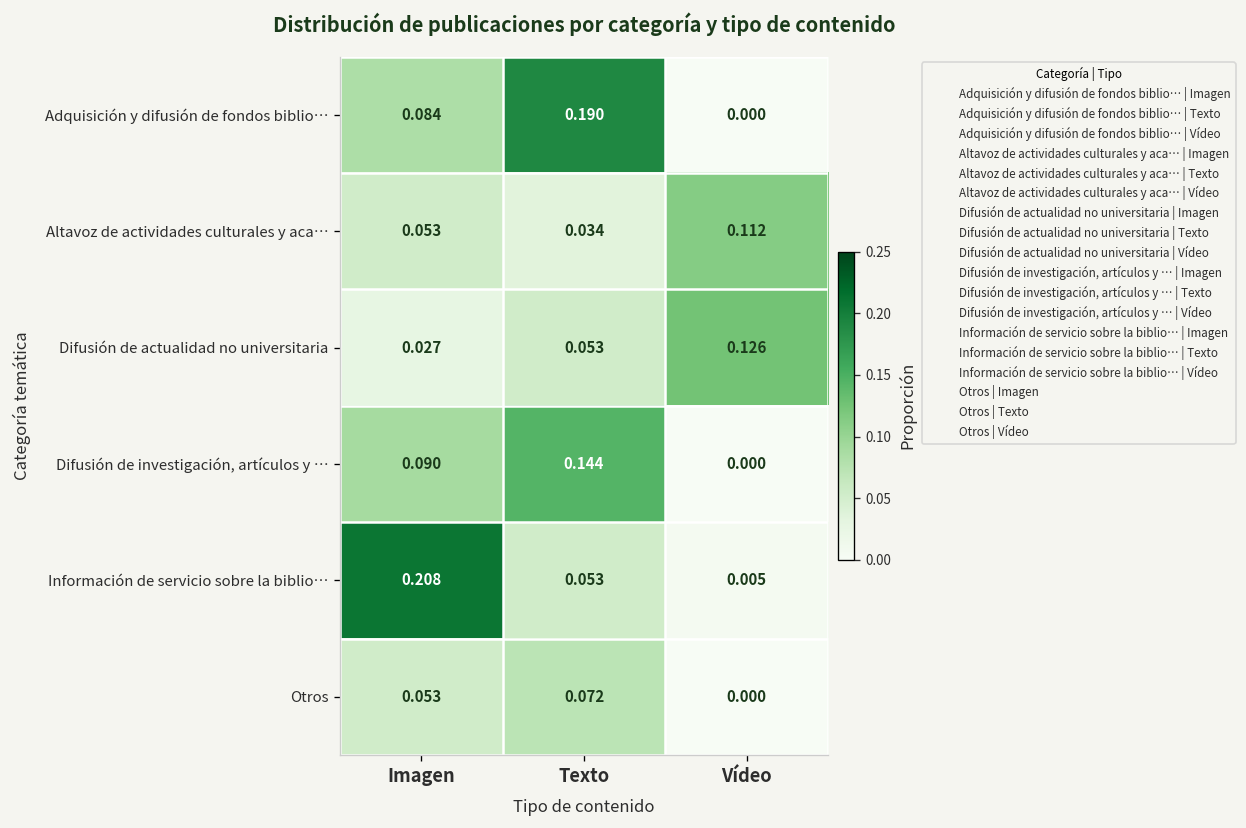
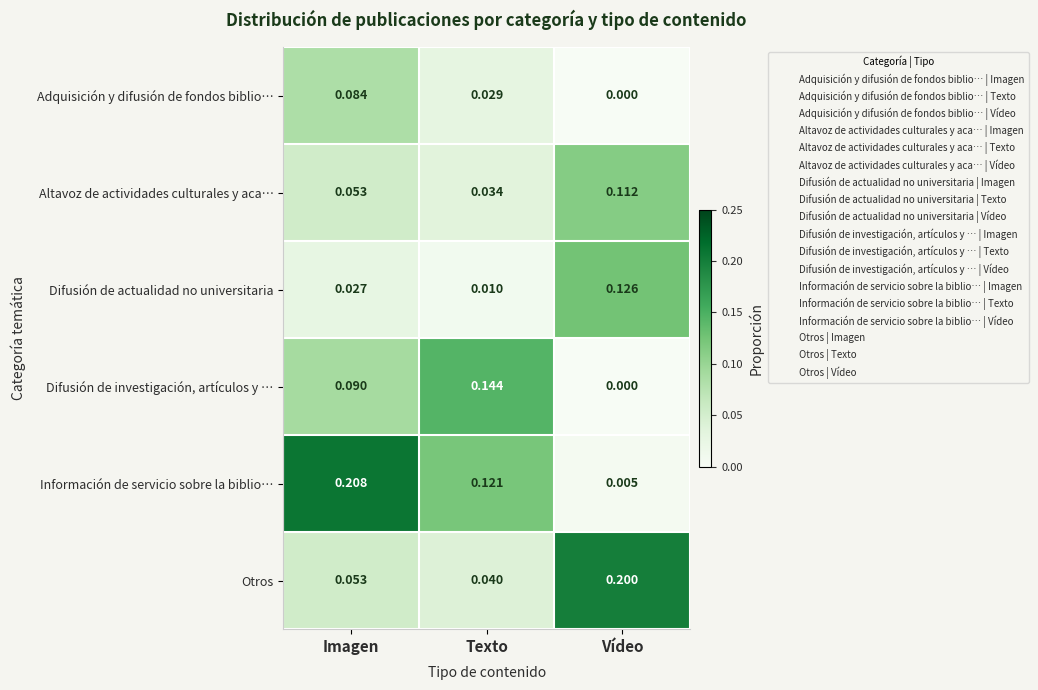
  {
    "Adquisición y difusión de fondos biblio…": {
      "Imagen": 0.084,
-     "Texto": 0.190,
+     "Texto": 0.029,
      "Vídeo": 0.000
    },
    "Altavoz de actividades culturales y aca…": {
      "Imagen": 0.053,
      "Texto": 0.034,
      "Vídeo": 0.112
    },
    "Difusión de actualidad no universitaria": {
      "Imagen": 0.027,
-     "Texto": 0.053,
+     "Texto": 0.010,
      "Vídeo": 0.126
    },
    "Difusión de investigación, artículos y …": {
      "Imagen": 0.090,
      "Texto": 0.144,
      "Vídeo": 0.000
    },
    "Información de servicio sobre la biblio…": {
      "Imagen": 0.208,
-     "Texto": 0.053,
+     "Texto": 0.121,
      "Vídeo": 0.005
    },
    "Otros": {
      "Imagen": 0.053,
-     "Texto": 0.072,
-     "Vídeo": 0.000
+     "Texto": 0.040,
+     "Vídeo": 0.200
    }
  }
